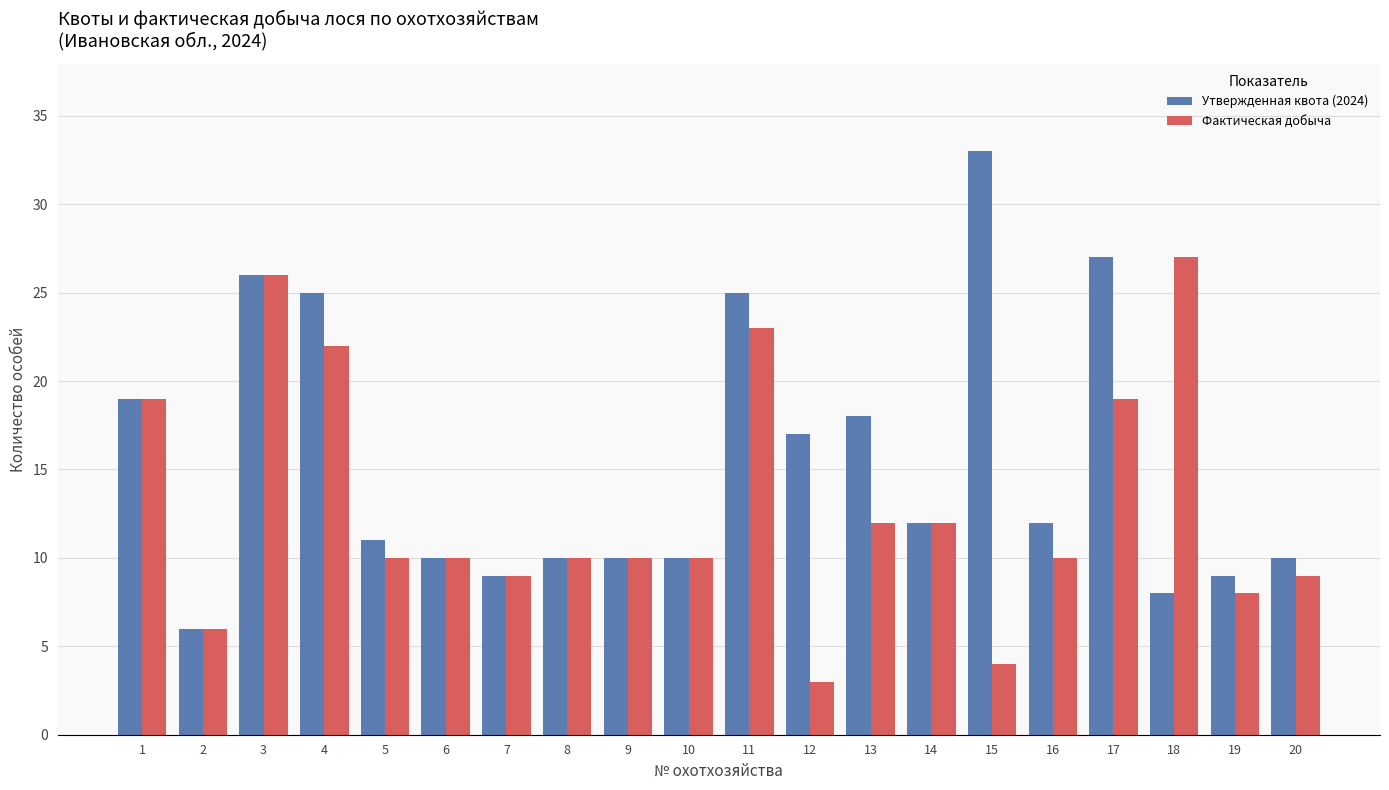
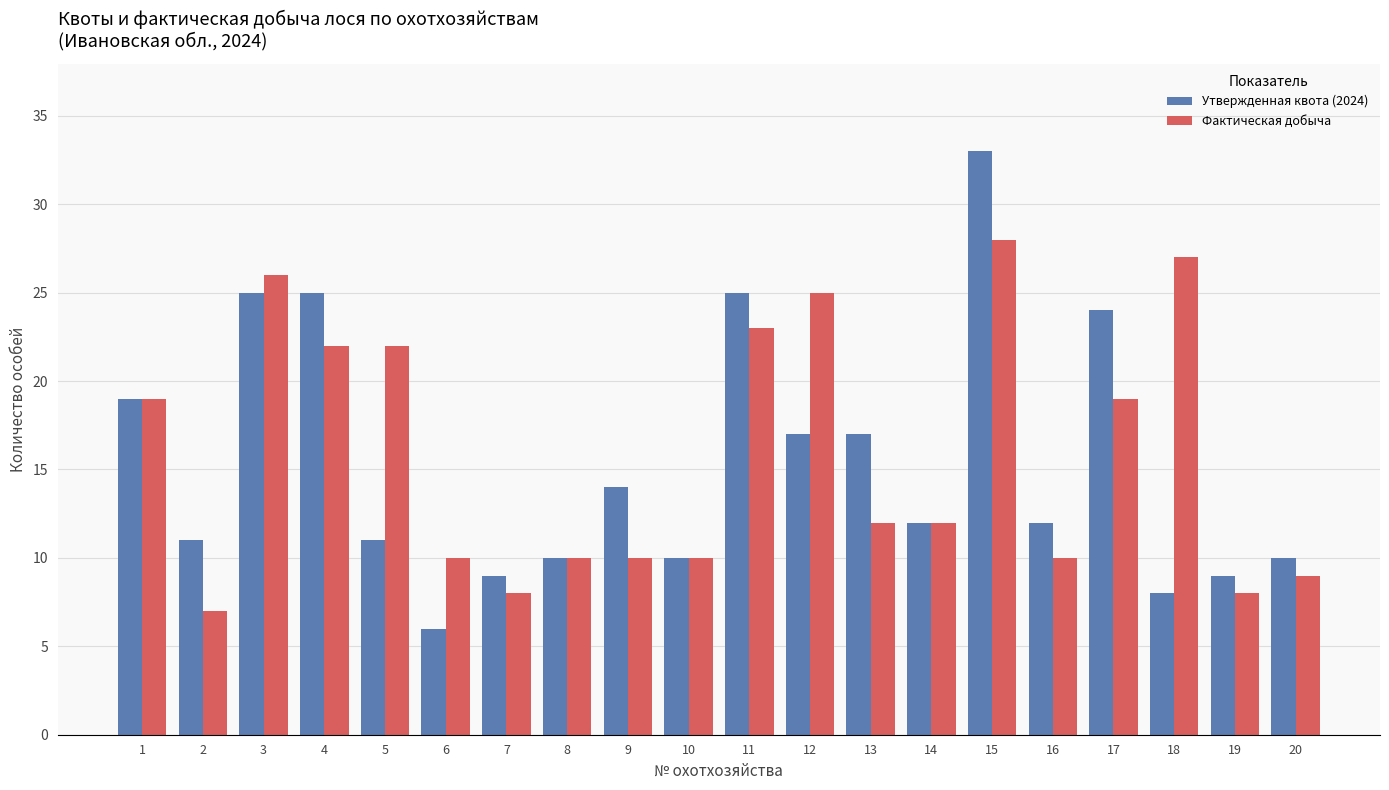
  {
    "Утвержденная квота (2024)": {
      "1": 19,
-     "2": 6,
-     "3": 26,
+     "2": 11,
+     "3": 25,
      "4": 25,
      "5": 11,
-     "6": 10,
+     "6": 6,
      "7": 9,
      "8": 10,
-     "9": 10,
+     "9": 14,
      "10": 10,
      "11": 25,
      "12": 17,
-     "13": 18,
+     "13": 17,
      "14": 12,
      "15": 33,
      "16": 12,
-     "17": 27,
+     "17": 24,
      "18": 8,
      "19": 9,
      "20": 10
    },
    "Фактическая добыча": {
      "1": 19,
-     "2": 6,
+     "2": 7,
      "3": 26,
      "4": 22,
-     "5": 10,
+     "5": 22,
      "6": 10,
-     "7": 9,
+     "7": 8,
      "8": 10,
      "9": 10,
      "10": 10,
      "11": 23,
-     "12": 3,
+     "12": 25,
      "13": 12,
      "14": 12,
-     "15": 4,
+     "15": 28,
      "16": 10,
      "17": 19,
      "18": 27,
      "19": 8,
      "20": 9
    }
  }
